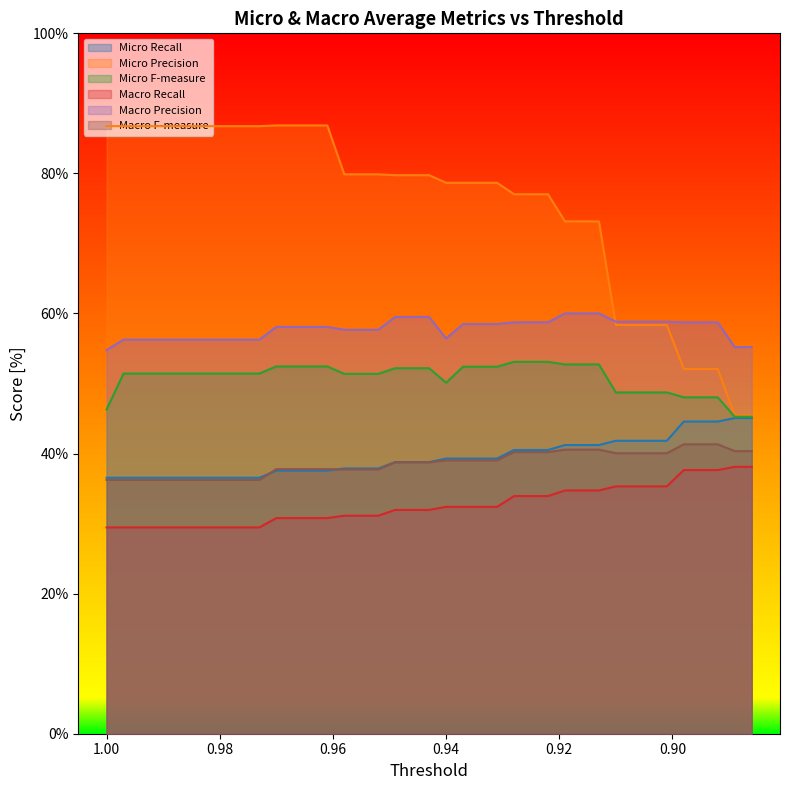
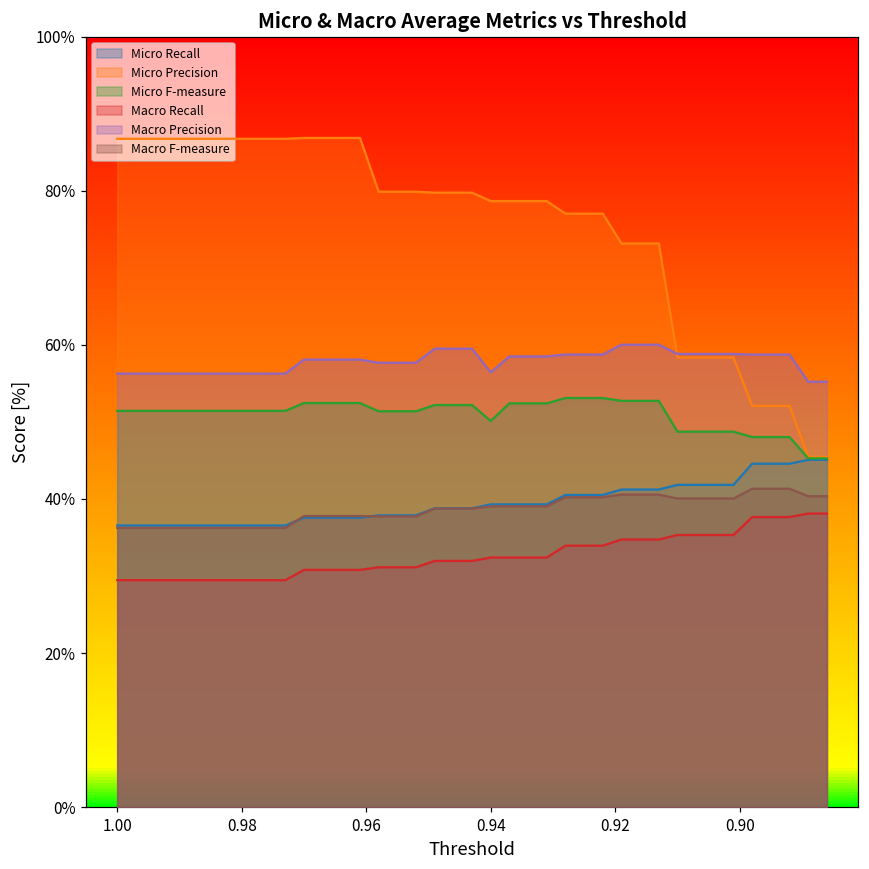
  {
    "Micro F-measure": {
-     "1.00": "46%",
+     "1.00": "51%",
      "0.94": "50%"
    },
    "Macro Precision": {
-     "1.00": "55%",
+     "1.00": "56%",
      "0.94": "56%"
    }
  }
